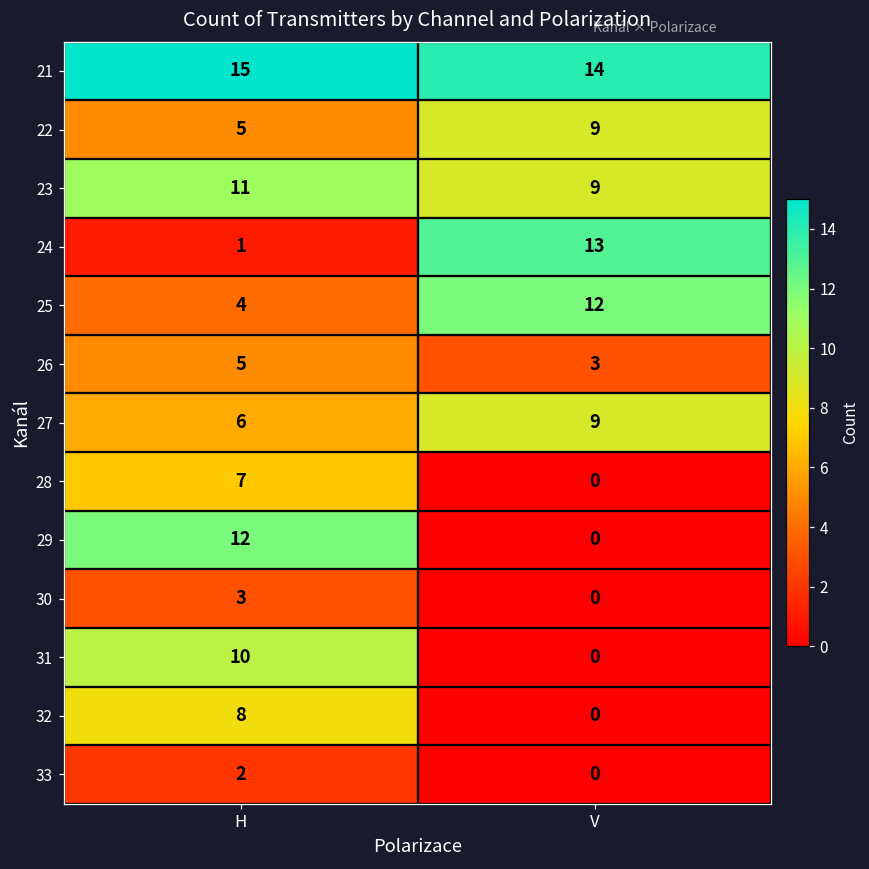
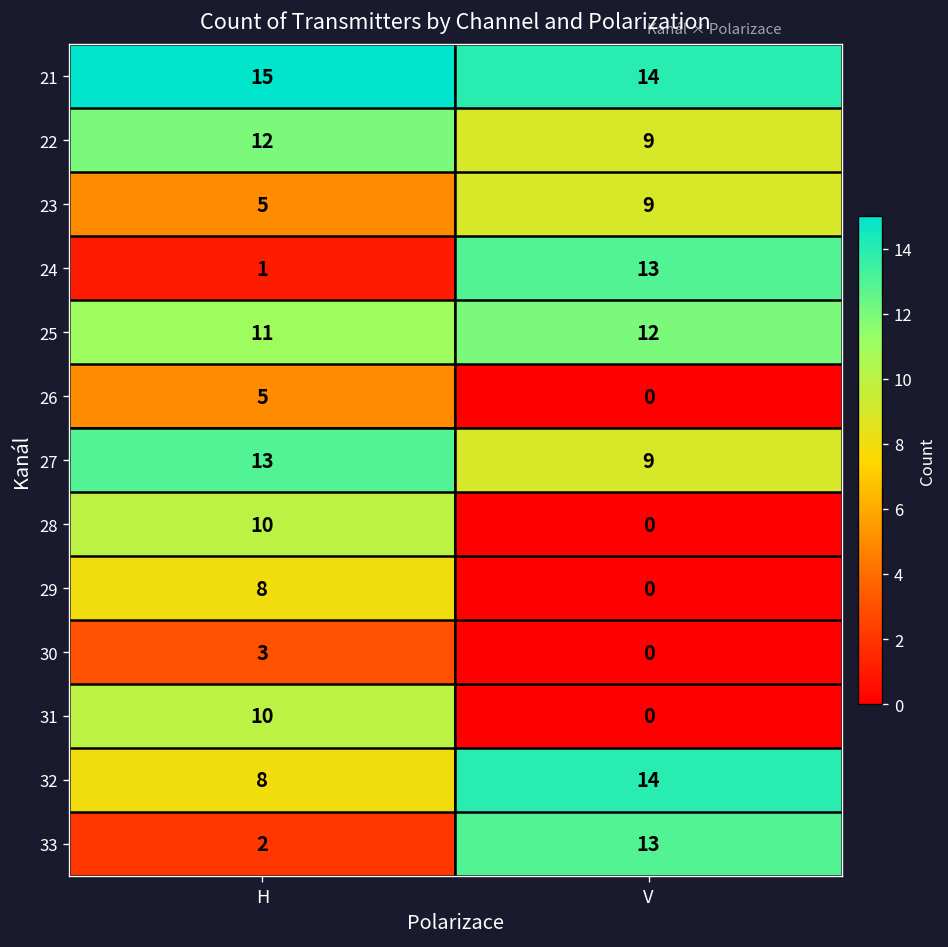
  {
    "21": {
      "H": 15,
      "V": 14
    },
    "22": {
-     "H": 5,
+     "H": 12,
      "V": 9
    },
    "23": {
-     "H": 11,
+     "H": 5,
      "V": 9
    },
    "24": {
      "H": 1,
      "V": 13
    },
    "25": {
-     "H": 4,
+     "H": 11,
      "V": 12
    },
    "26": {
      "H": 5,
-     "V": 3
+     "V": 0
    },
    "27": {
-     "H": 6,
+     "H": 13,
      "V": 9
    },
    "28": {
-     "H": 7,
+     "H": 10,
      "V": 0
    },
    "29": {
-     "H": 12,
+     "H": 8,
      "V": 0
    },
    "30": {
      "H": 3,
      "V": 0
    },
    "31": {
      "H": 10,
      "V": 0
    },
    "32": {
      "H": 8,
-     "V": 0
+     "V": 14
    },
    "33": {
      "H": 2,
-     "V": 0
+     "V": 13
    }
  }
